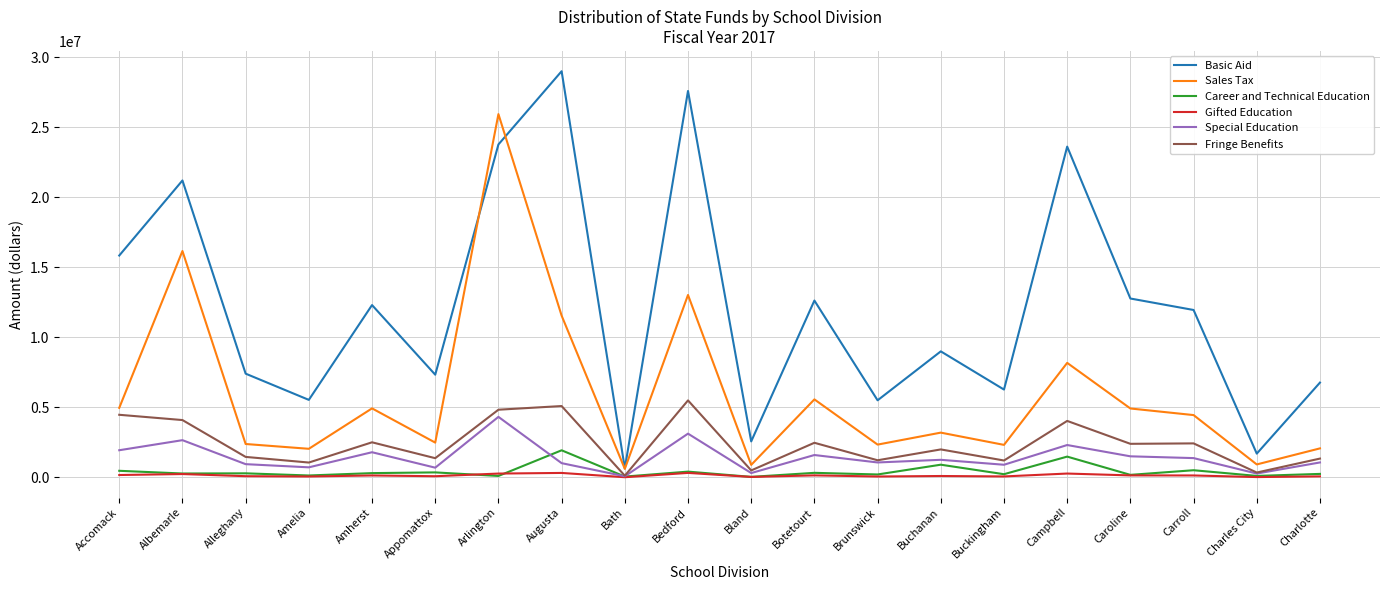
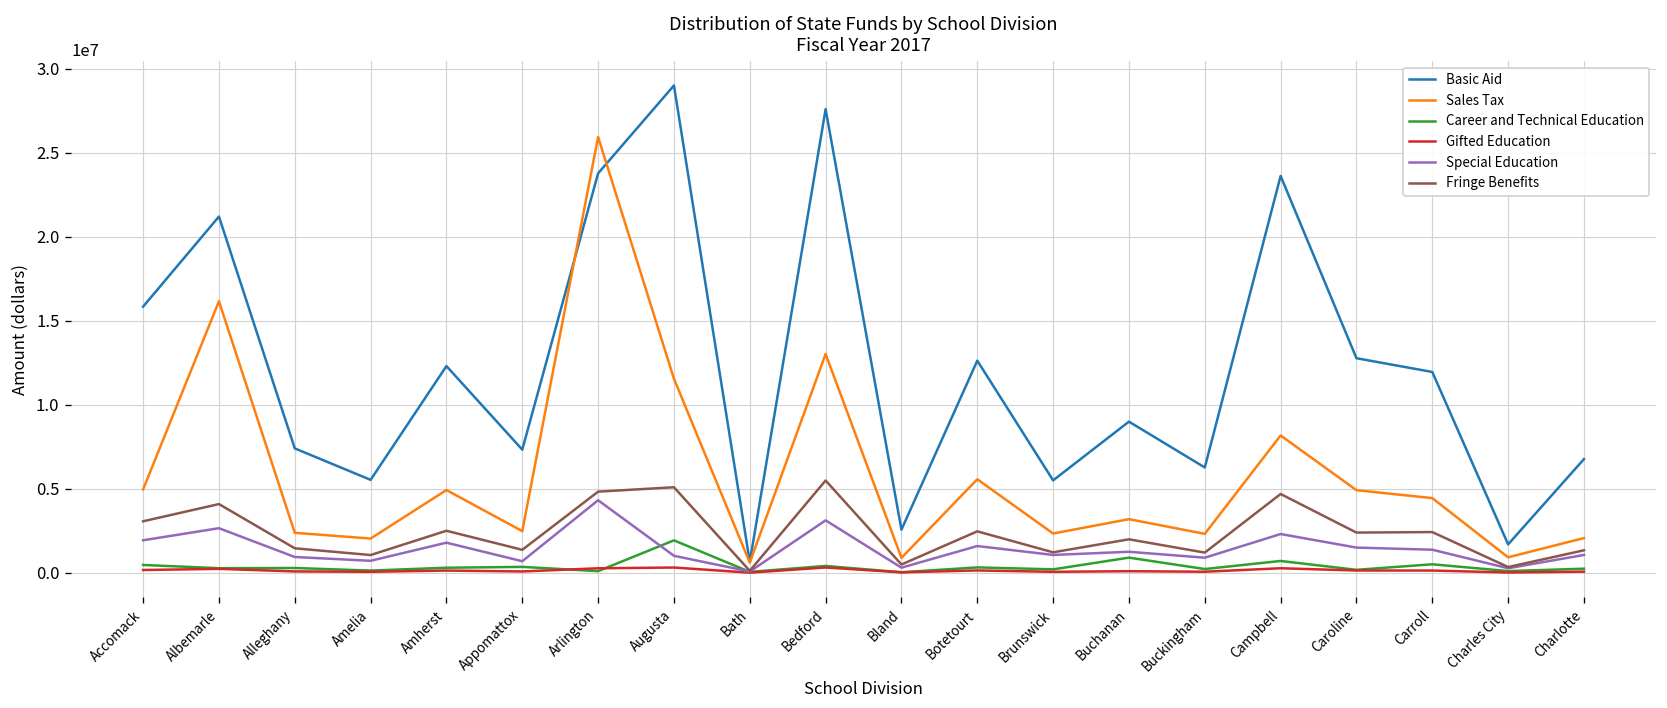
  {
    "Basic Aid": {
      "Accomack": 15800000,
      "Albemarle": 21200000,
      "Alleghany": 7400000,
      "Amelia": 5500000,
      "Amherst": 12300000,
      "Appomattox": 7300000,
      "Arlington": 23800000,
      "Augusta": 29000000,
      "Bedford": 27600000,
      "Bland": 2600000,
      "Botetourt": 12600000,
      "Brunswick": 5500000,
      "Buchanan": 9000000,
      "Buckingham": 6300000,
      "Campbell": 23600000,
      "Caroline": 12800000,
      "Carroll": 11900000,
      "Charles City": 1700000,
      "Charlotte": 6800000
    },
    "Sales Tax": {
      "Accomack": 5000000,
      "Albemarle": 16200000,
      "Alleghany": 2400000,
      "Amelia": 2000000,
      "Amherst": 4900000,
      "Appomattox": 2500000,
      "Arlington": 25900000,
      "Augusta": 11500000,
      "Bedford": 13000000,
      "Bland": 900000,
      "Botetourt": 5600000,
      "Brunswick": 2300000,
      "Buchanan": 3200000,
      "Buckingham": 2300000,
      "Campbell": 8200000,
      "Caroline": 4900000,
      "Carroll": 4400000,
      "Charles City": 900000,
      "Charlotte": 2100000
    },
    "Career and Technical Education": {
      "Accomack": 500000,
      "Alleghany": 300000,
      "Appomattox": 300000,
      "Augusta": 1900000,
      "Botetourt": 300000,
      "Buchanan": 900000,
-     "Campbell": 1500000,
+     "Campbell": 700000,
      "Carroll": 500000
    },
    "Gifted Education": {
      "Accomack": 200000,
      "Alleghany": 100000,
      "Appomattox": 100000,
      "Augusta": 300000,
      "Botetourt": 100000,
      "Buchanan": 100000,
      "Campbell": 300000,
      "Carroll": 100000
    },
    "Special Education": {
      "Accomack": 1900000,
      "Albemarle": 2700000,
      "Alleghany": 900000,
      "Amelia": 700000,
      "Amherst": 1800000,
      "Appomattox": 700000,
      "Arlington": 4300000,
      "Augusta": 1000000,
      "Bedford": 3100000,
      "Bland": 300000,
      "Botetourt": 1600000,
      "Buchanan": 1200000,
      "Buckingham": 900000,
      "Campbell": 2300000,
      "Caroline": 1500000,
      "Carroll": 1400000,
      "Charlotte": 1100000
    },
    "Fringe Benefits": {
-     "Accomack": 4500000,
+     "Accomack": 3100000,
      "Albemarle": 4100000,
      "Alleghany": 1500000,
      "Amelia": 1100000,
      "Amherst": 2500000,
      "Appomattox": 1400000,
      "Arlington": 4800000,
      "Augusta": 5100000,
      "Bedford": 5500000,
      "Bland": 500000,
      "Botetourt": 2500000,
      "Buchanan": 2000000,
      "Buckingham": 1200000,
-     "Campbell": 4000000,
+     "Campbell": 4700000,
      "Caroline": 2400000,
      "Carroll": 2400000,
      "Charlotte": 1300000
    }
  }
